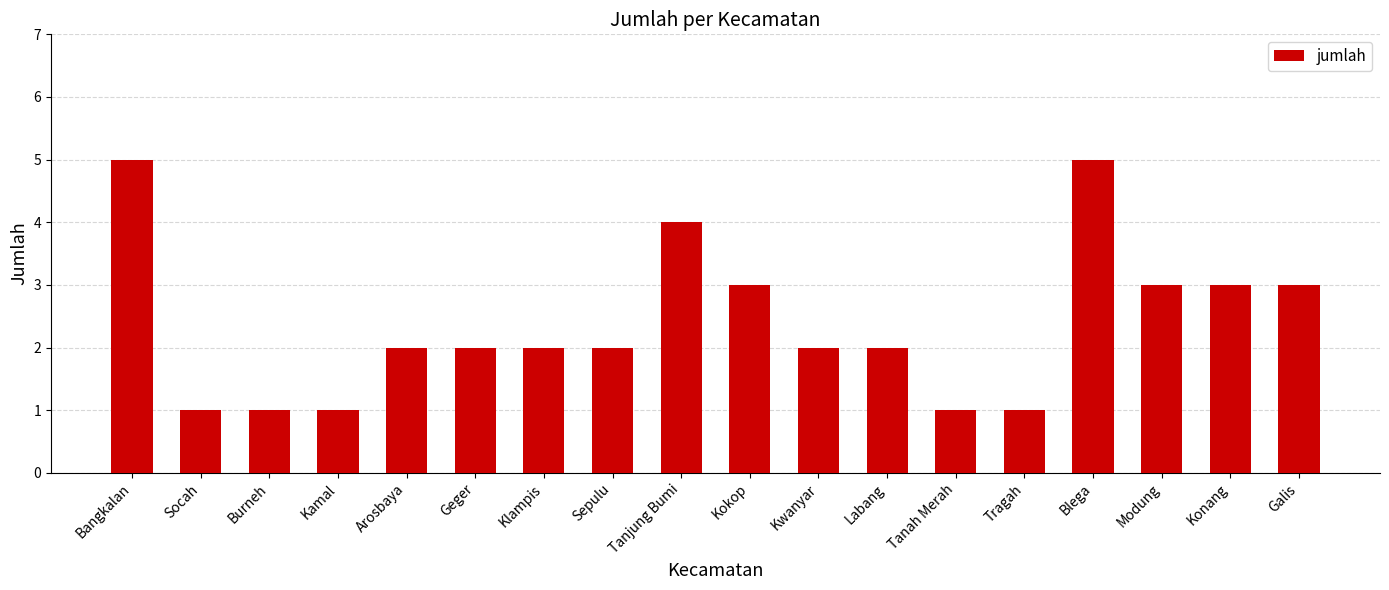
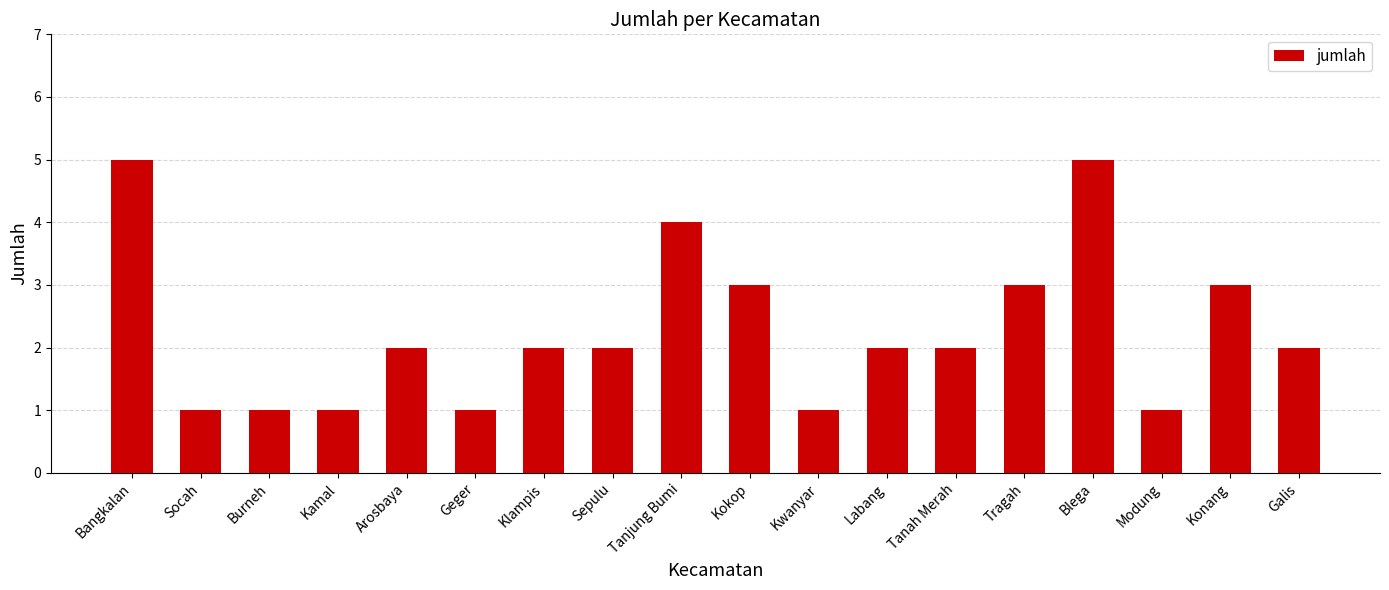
  {
    "Bangkalan": 5,
    "Socah": 1,
    "Burneh": 1,
    "Kamal": 1,
    "Arosbaya": 2,
-   "Geger": 2,
+   "Geger": 1,
    "Klampis": 2,
    "Sepulu": 2,
    "Tanjung Bumi": 4,
    "Kokop": 3,
-   "Kwanyar": 2,
+   "Kwanyar": 1,
    "Labang": 2,
-   "Tanah Merah": 1,
-   "Tragah": 1,
+   "Tanah Merah": 2,
+   "Tragah": 3,
    "Blega": 5,
-   "Modung": 3,
+   "Modung": 1,
    "Konang": 3,
-   "Galis": 3
+   "Galis": 2
  }
